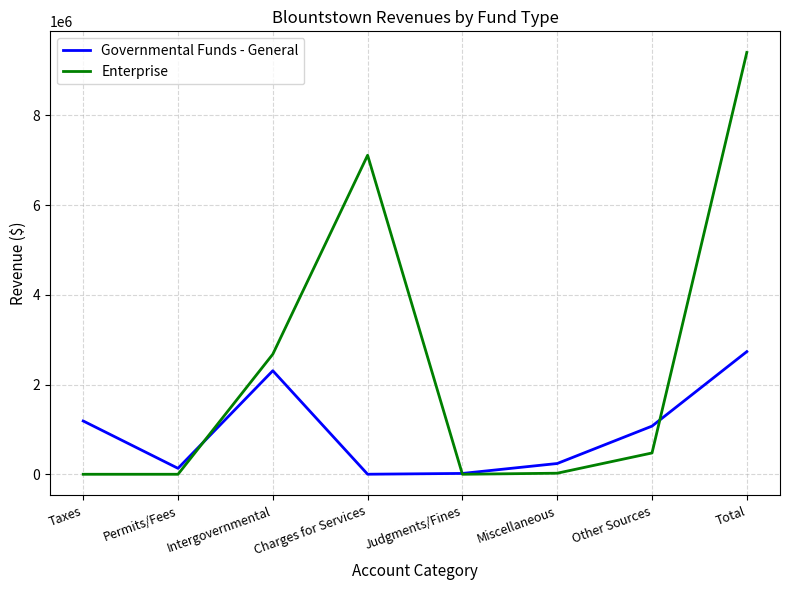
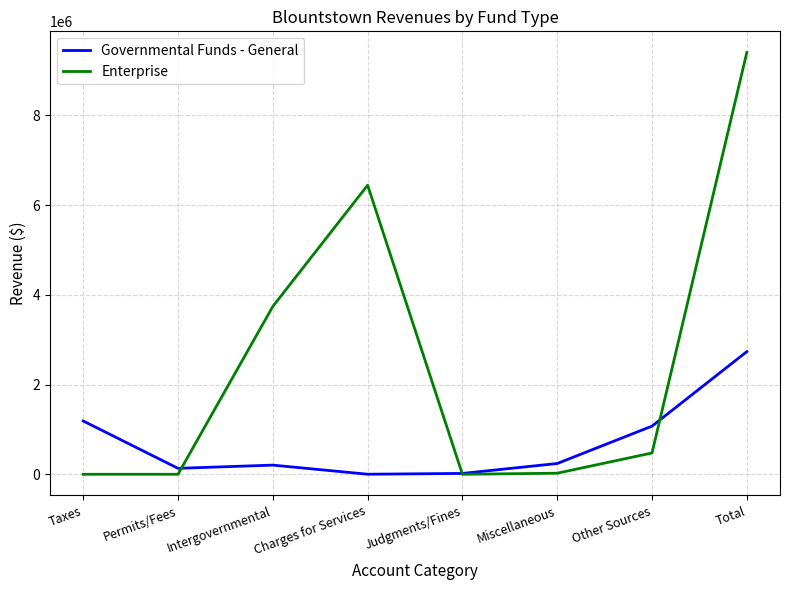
  {
    "Governmental Funds - General": {
      "Taxes": 1200000,
      "Permits/Fees": 100000,
-     "Intergovernmental": 2300000,
+     "Intergovernmental": 200000,
      "Charges for Services": 0,
      "Miscellaneous": 200000,
      "Other Sources": 1100000,
      "Total": 2700000
    },
    "Enterprise": {
      "Taxes": 0,
      "Permits/Fees": 0,
-     "Intergovernmental": 2700000,
-     "Charges for Services": 7100000,
+     "Intergovernmental": 3700000,
+     "Charges for Services": 6400000,
      "Miscellaneous": 0,
      "Other Sources": 500000,
      "Total": 9400000
    }
  }
